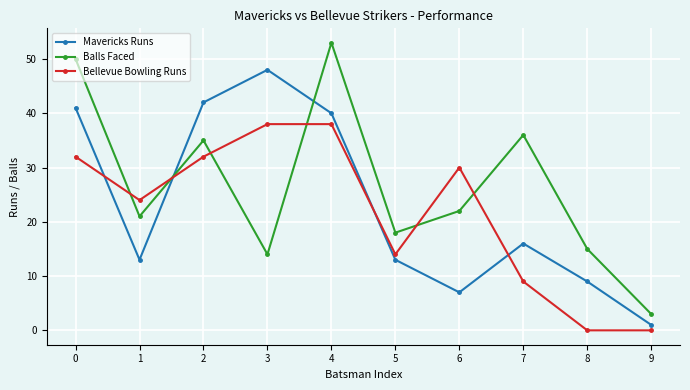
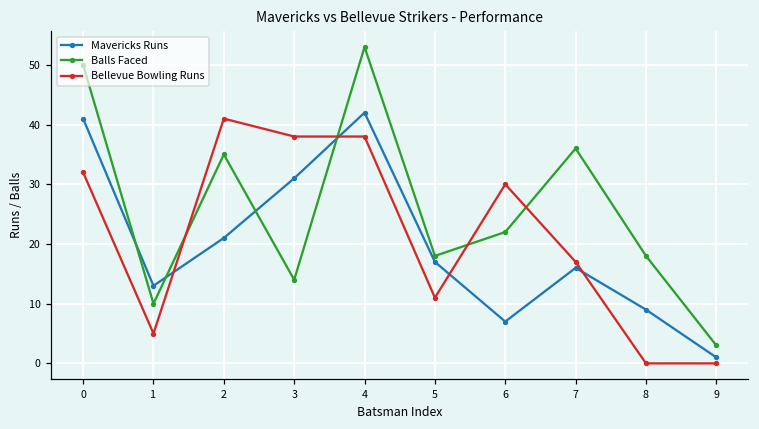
  {
    "Mavericks Runs": {
      "0": 41,
      "1": 13,
-     "2": 42,
-     "3": 48,
-     "4": 40,
-     "5": 13,
+     "2": 21,
+     "3": 31,
+     "4": 42,
+     "5": 17,
      "6": 7,
      "7": 16,
      "8": 9,
      "9": 1
    },
    "Balls Faced": {
-     "1": 21,
+     "1": 10,
      "2": 35,
      "3": 14,
      "4": 53,
      "5": 18,
      "6": 22,
      "7": 36,
-     "8": 15,
+     "8": 18,
      "9": 3
    },
    "Bellevue Bowling Runs": {
      "0": 32,
-     "1": 24,
-     "2": 32,
+     "1": 5,
+     "2": 41,
      "3": 38,
      "4": 38,
-     "5": 14,
+     "5": 11,
      "6": 30,
-     "7": 9,
+     "7": 17,
      "8": 0,
      "9": 0
    }
  }
